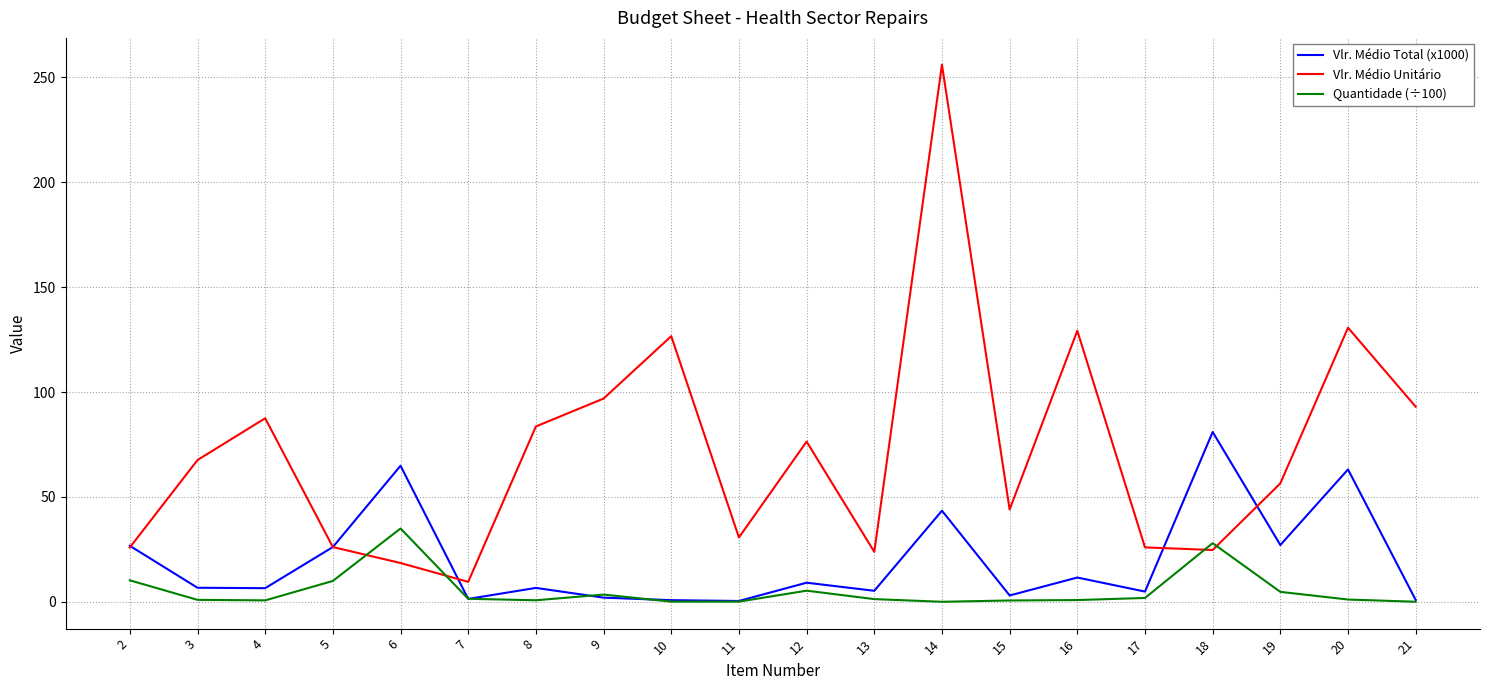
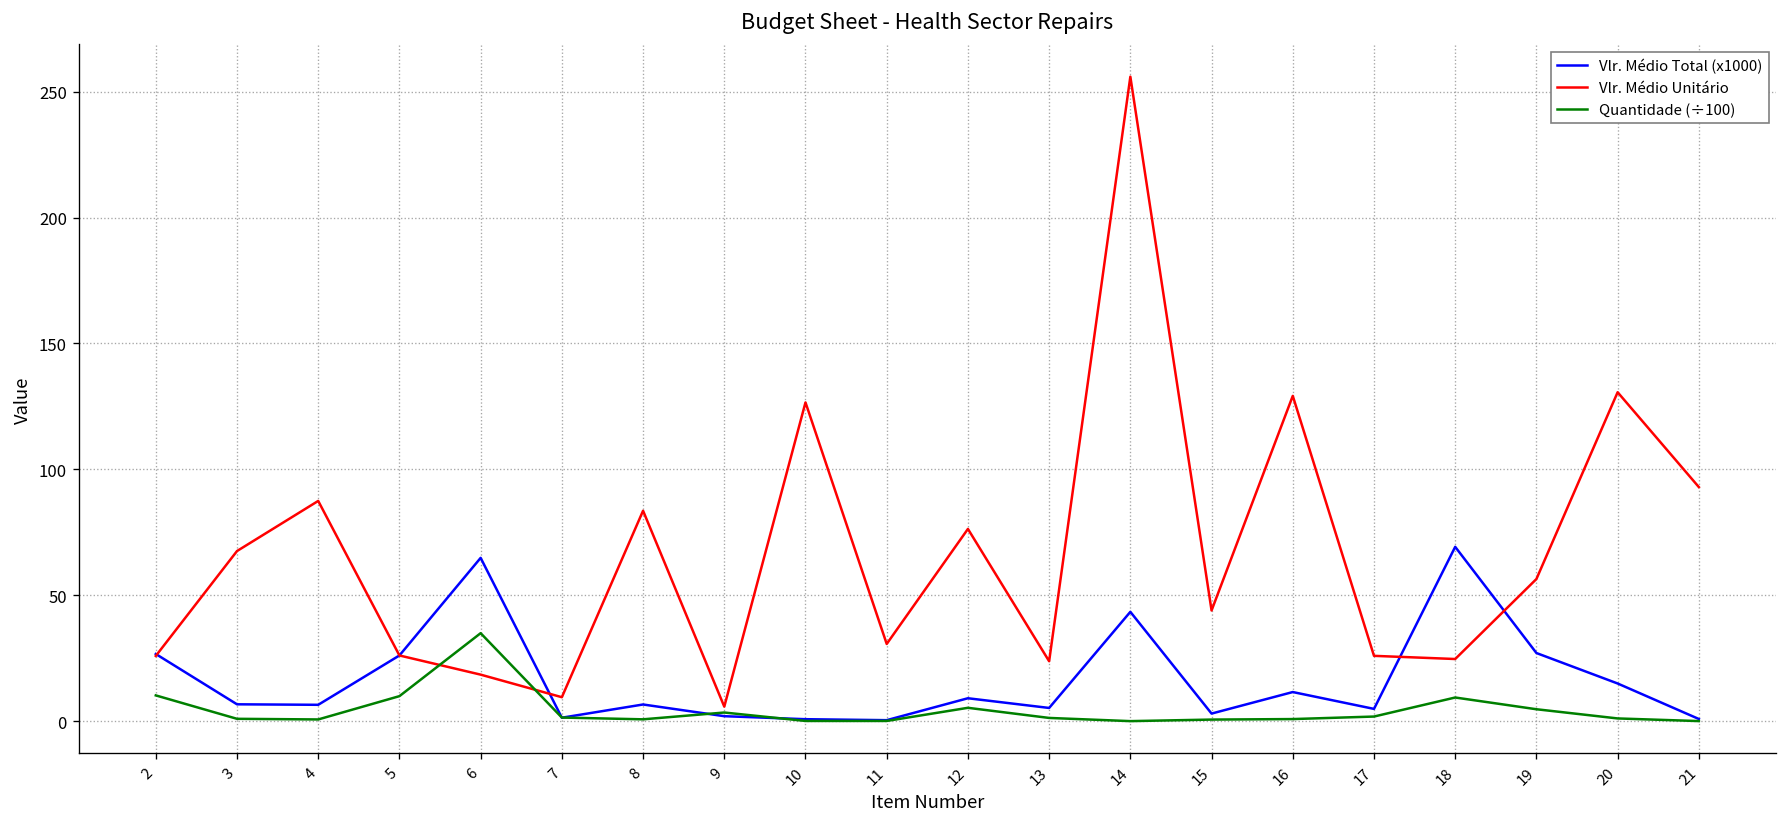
  {
    "Vlr. Médio Total (x1000)": {
      "3": 7,
      "4": 7,
      "6": 65,
      "8": 7,
      "9": 2,
      "12": 9,
      "13": 5,
      "14": 43,
      "15": 3,
      "16": 12,
      "17": 5,
-     "18": 81,
+     "18": 69,
      "19": 27,
-     "20": 63
+     "20": 15
    },
    "Vlr. Médio Unitário": {
      "3": 68,
      "4": 88,
      "6": 19,
      "7": 10,
      "8": 84,
-     "9": 97,
+     "9": 6,
      "10": 127,
      "11": 31,
      "12": 76,
      "13": 24,
      "14": 256,
      "15": 44,
      "16": 129,
      "17": 26,
      "18": 25,
      "19": 57,
      "20": 131,
      "21": 93
    },
    "Quantidade (÷100)": {
      "2": 10,
      "3": 1,
      "4": 1,
      "5": 10,
      "6": 35,
      "8": 1,
      "9": 4,
      "12": 5,
      "13": 1,
      "14": 0,
      "15": 1,
      "16": 1,
      "17": 2,
-     "18": 28,
+     "18": 9,
      "19": 5,
      "20": 1
    }
  }
